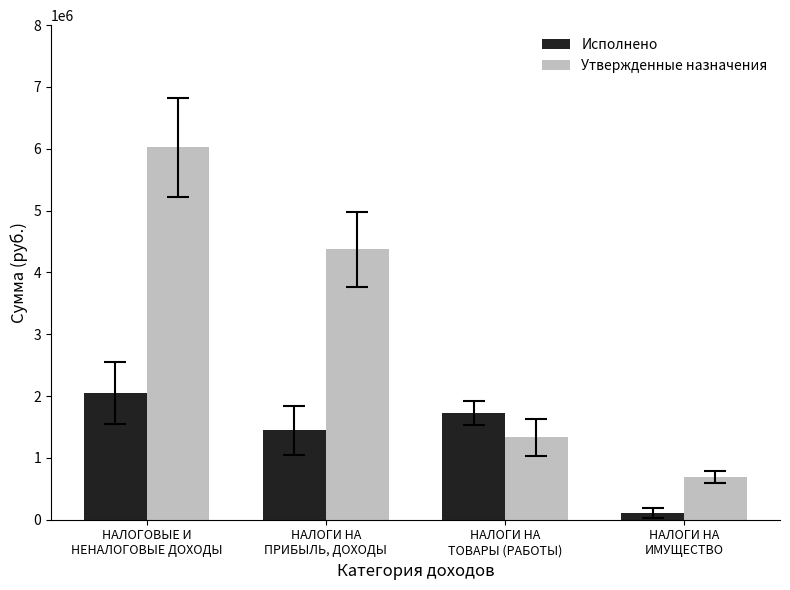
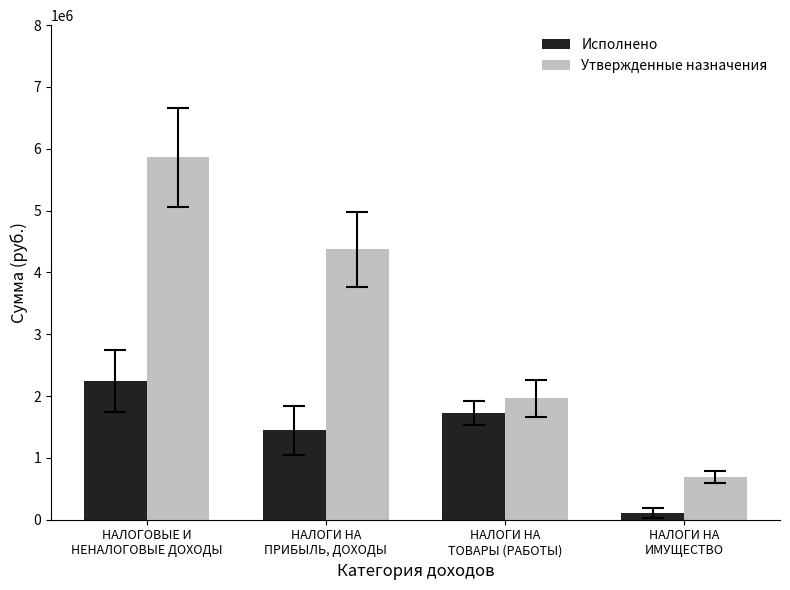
  {
    "Исполнено": {
-     "НАЛОГОВЫЕ И НЕНАЛОГОВЫЕ ДОХОДЫ": 2000000,
+     "НАЛОГОВЫЕ И НЕНАЛОГОВЫЕ ДОХОДЫ": 2200000,
      "НАЛОГИ НА ПРИБЫЛЬ, ДОХОДЫ": 1400000,
      "НАЛОГИ НА ТОВАРЫ (РАБОТЫ)": 1700000,
      "НАЛОГИ НА ИМУЩЕСТВО": 100000
    },
    "Утвержденные назначения": {
-     "НАЛОГОВЫЕ И НЕНАЛОГОВЫЕ ДОХОДЫ": 6000000,
+     "НАЛОГОВЫЕ И НЕНАЛОГОВЫЕ ДОХОДЫ": 5900000,
      "НАЛОГИ НА ПРИБЫЛЬ, ДОХОДЫ": 4400000,
-     "НАЛОГИ НА ТОВАРЫ (РАБОТЫ)": 1300000,
+     "НАЛОГИ НА ТОВАРЫ (РАБОТЫ)": 2000000,
      "НАЛОГИ НА ИМУЩЕСТВО": 700000
    }
  }
